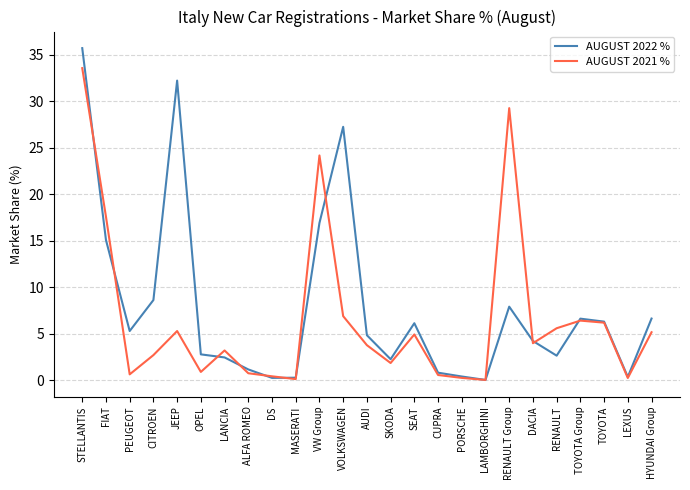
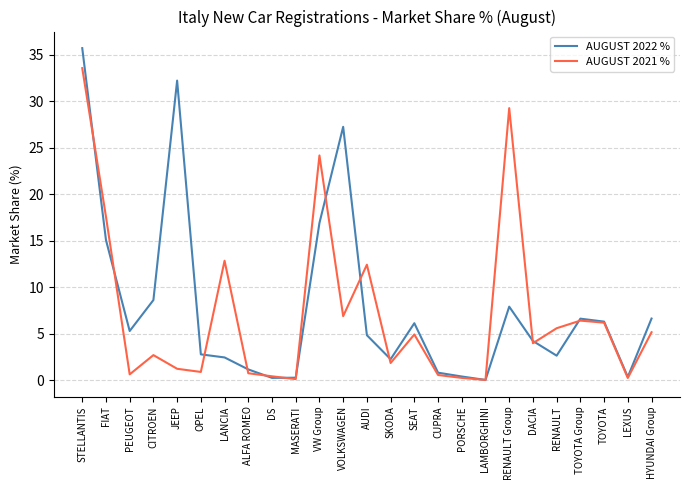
  {
    "AUGUST 2022 %": {
      "STELLANTIS": 36,
      "FIAT": 15,
      "PEUGEOT": 5,
      "CITROEN": 9,
      "JEEP": 32,
      "OPEL": 3,
      "LANCIA": 2,
      "ALFA ROMEO": 1,
      "VW Group": 17,
      "VOLKSWAGEN": 27,
      "AUDI": 5,
      "SKODA": 2,
      "SEAT": 6,
      "RENAULT Group": 8,
      "RENAULT": 3,
      "HYUNDAI Group": 7
    },
    "AUGUST 2021 %": {
      "STELLANTIS": 34,
      "FIAT": 18,
      "PEUGEOT": 1,
      "CITROEN": 3,
-     "JEEP": 5,
+     "JEEP": 1,
      "OPEL": 1,
-     "LANCIA": 3,
+     "LANCIA": 13,
      "ALFA ROMEO": 1,
      "VW Group": 24,
      "VOLKSWAGEN": 7,
-     "AUDI": 4,
+     "AUDI": 12,
      "SKODA": 2,
      "SEAT": 5,
      "RENAULT Group": 29,
      "RENAULT": 6,
      "HYUNDAI Group": 5
    }
  }
